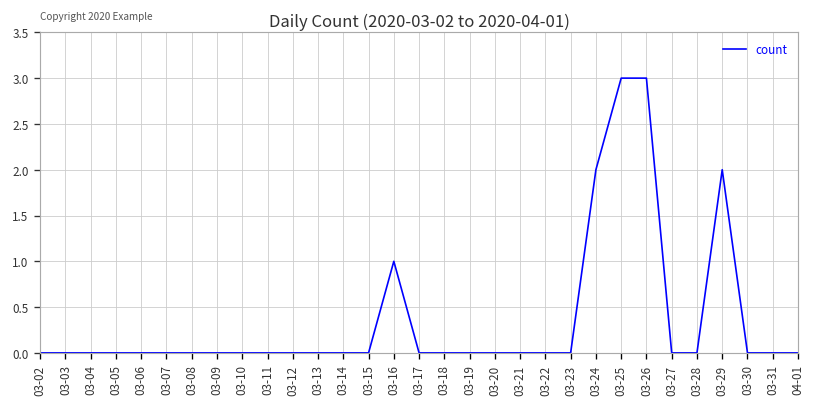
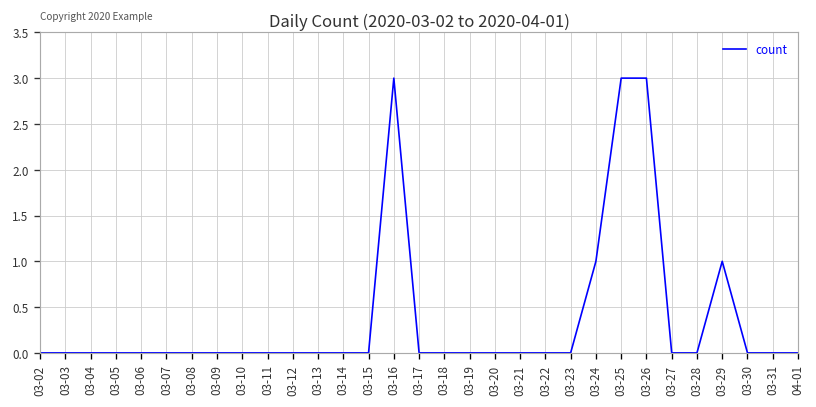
  {
    "03-02": 0,
    "03-03": 0,
    "03-04": 0,
    "03-05": 0,
    "03-06": 0,
    "03-07": 0,
    "03-08": 0,
    "03-09": 0,
    "03-10": 0,
    "03-11": 0,
    "03-12": 0,
    "03-13": 0,
    "03-14": 0,
    "03-15": 0,
-   "03-16": 1,
+   "03-16": 3,
    "03-17": 0,
    "03-18": 0,
    "03-19": 0,
    "03-20": 0,
    "03-21": 0,
    "03-22": 0,
    "03-23": 0,
-   "03-24": 2,
+   "03-24": 1,
    "03-25": 3,
    "03-26": 3,
    "03-27": 0,
    "03-28": 0,
-   "03-29": 2,
+   "03-29": 1,
    "03-30": 0,
    "03-31": 0,
    "04-01": 0
  }
